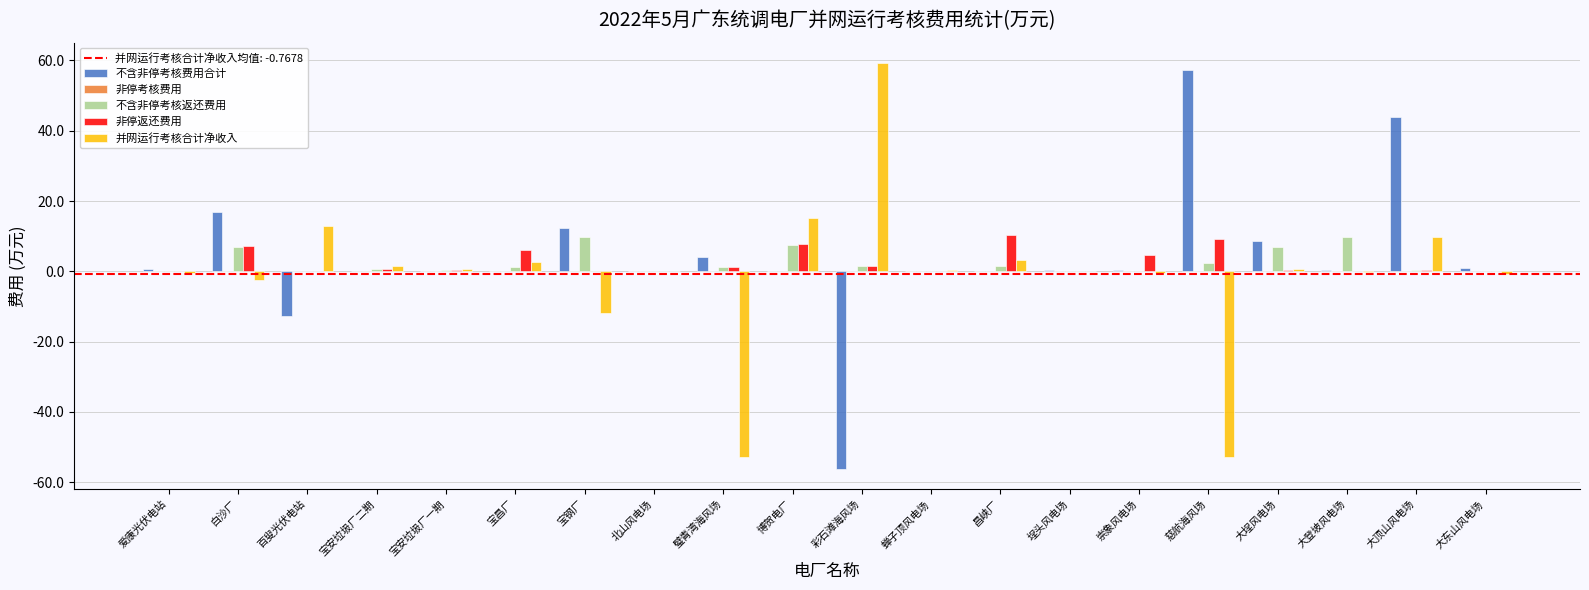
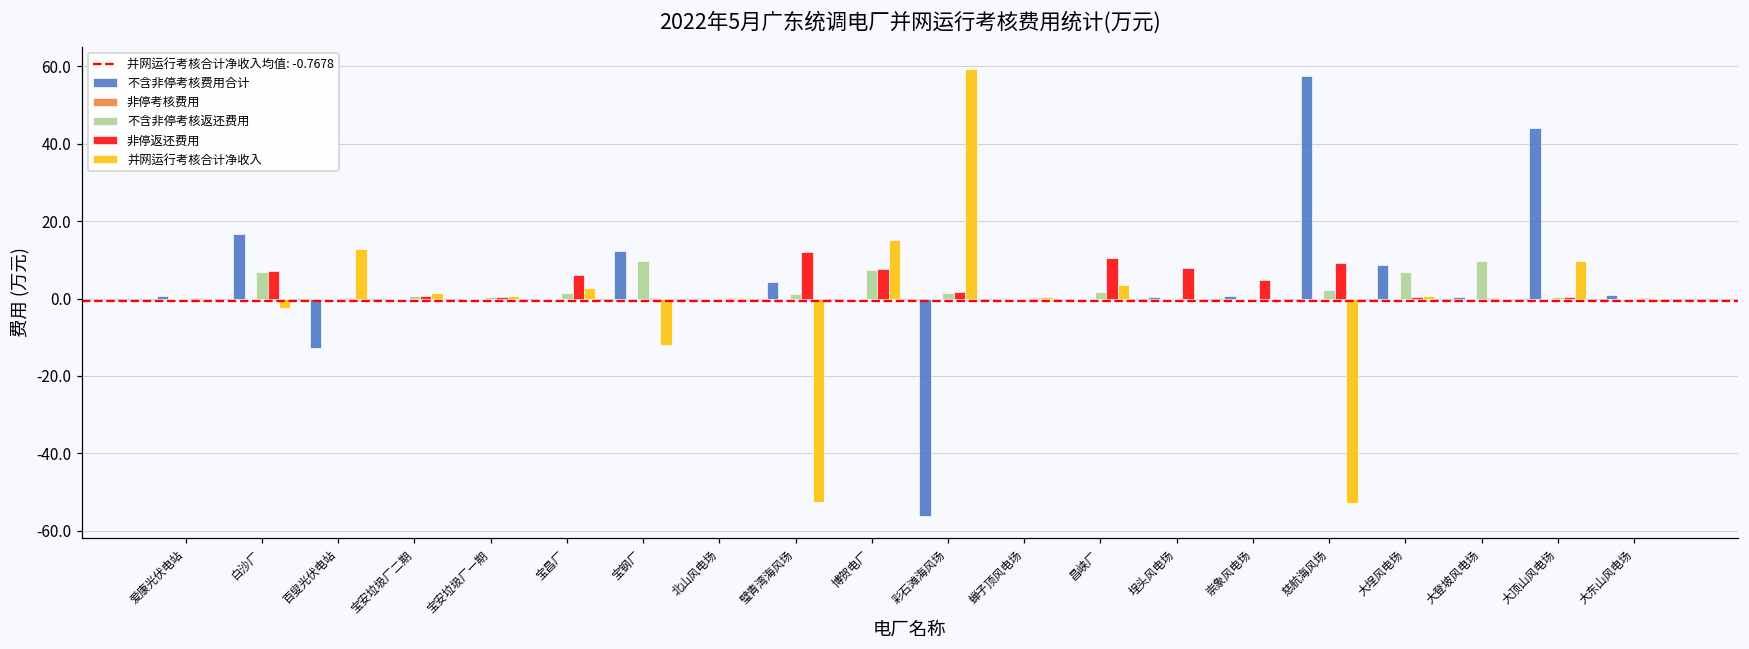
  {
    "不含非停考核费用合计": {
      "白沙厂": 17,
      "百叟光伏电站": -13,
      "宝安垃圾厂二期": 0,
      "宝安垃圾厂一期": 0,
      "宝昌厂": 0,
      "宝钢厂": 12,
      "璧青湾海风场": 4,
      "博贺电厂": 0,
      "彩石滩海风场": -56,
      "昌峡厂": 0,
      "慈航海风场": 57,
      "大埕风电场": 9,
      "大顶山风电场": 44,
      "大东山风电场": 1
    },
    "非停考核费用": {
      "爱康光伏电站": 0,
      "白沙厂": 0,
      "百叟光伏电站": 0,
      "宝安垃圾厂二期": 0,
      "宝安垃圾厂一期": 0,
      "宝昌厂": 0,
      "宝钢厂": 0,
      "北山风电场": 0,
      "璧青湾海风场": 0,
      "博贺电厂": 0,
      "彩石滩海风场": 0,
      "蝉子顶风电场": 0,
      "昌峡厂": 0,
      "埕头风电场": 0,
      "崇象风电场": 0,
      "慈航海风场": 0,
      "大埕风电场": 0,
      "大登坡风电场": 0,
      "大顶山风电场": 0,
      "大东山风电场": 0
    },
    "不含非停考核返还费用": {
      "白沙厂": 7,
      "宝昌厂": 1,
      "宝钢厂": 10,
      "璧青湾海风场": 1,
      "博贺电厂": 7,
      "彩石滩海风场": 2,
      "昌峡厂": 2,
      "慈航海风场": 2,
      "大埕风电场": 7,
      "大登坡风电场": 10
    },
    "非停返还费用": {
      "白沙厂": 7,
      "宝昌厂": 6,
-     "璧青湾海风场": 1,
+     "璧青湾海风场": 12,
      "博贺电厂": 8,
      "彩石滩海风场": 2,
      "昌峡厂": 10,
-     "埕头风电场": 0,
+     "埕头风电场": 8,
      "崇象风电场": 5,
      "慈航海风场": 9
    },
    "并网运行考核合计净收入": {
      "白沙厂": -3,
      "百叟光伏电站": 13,
      "宝安垃圾厂二期": 1,
      "宝昌厂": 3,
      "宝钢厂": -12,
      "璧青湾海风场": -53,
      "博贺电厂": 15,
      "彩石滩海风场": 59,
      "昌峡厂": 3,
      "慈航海风场": -53,
      "大顶山风电场": 10
    }
  }
